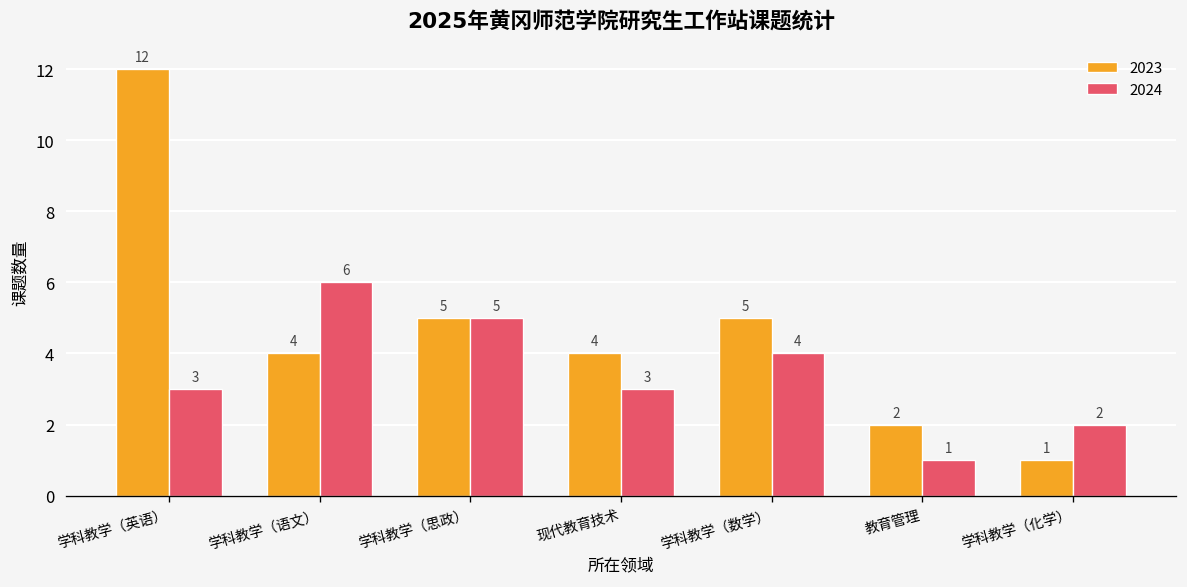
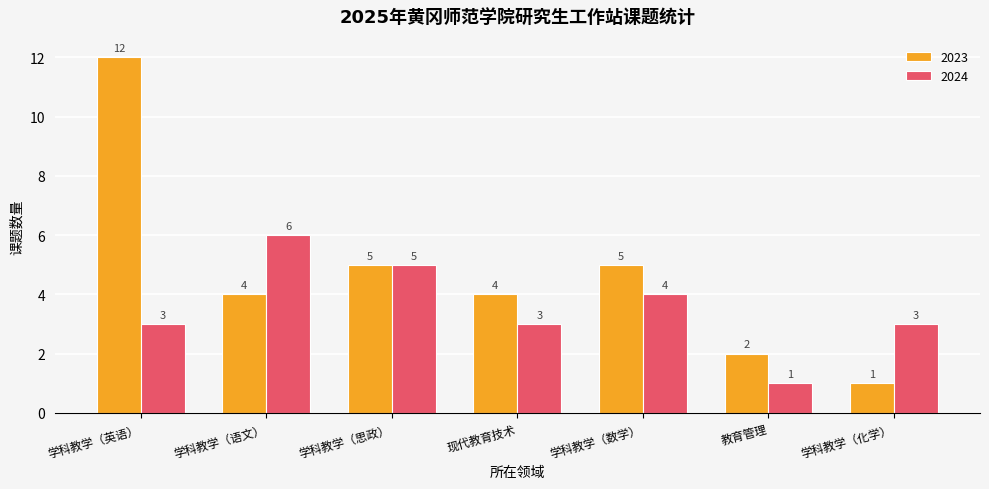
  {
    "2023": {
      "学科教学（英语）": 12,
      "学科教学（语文）": 4,
      "学科教学（思政）": 5,
      "现代教育技术": 4,
      "学科教学（数学）": 5,
      "教育管理": 2,
      "学科教学（化学）": 1
    },
    "2024": {
      "学科教学（英语）": 3,
      "学科教学（语文）": 6,
      "学科教学（思政）": 5,
      "现代教育技术": 3,
      "学科教学（数学）": 4,
      "教育管理": 1,
-     "学科教学（化学）": 2
+     "学科教学（化学）": 3
    }
  }
